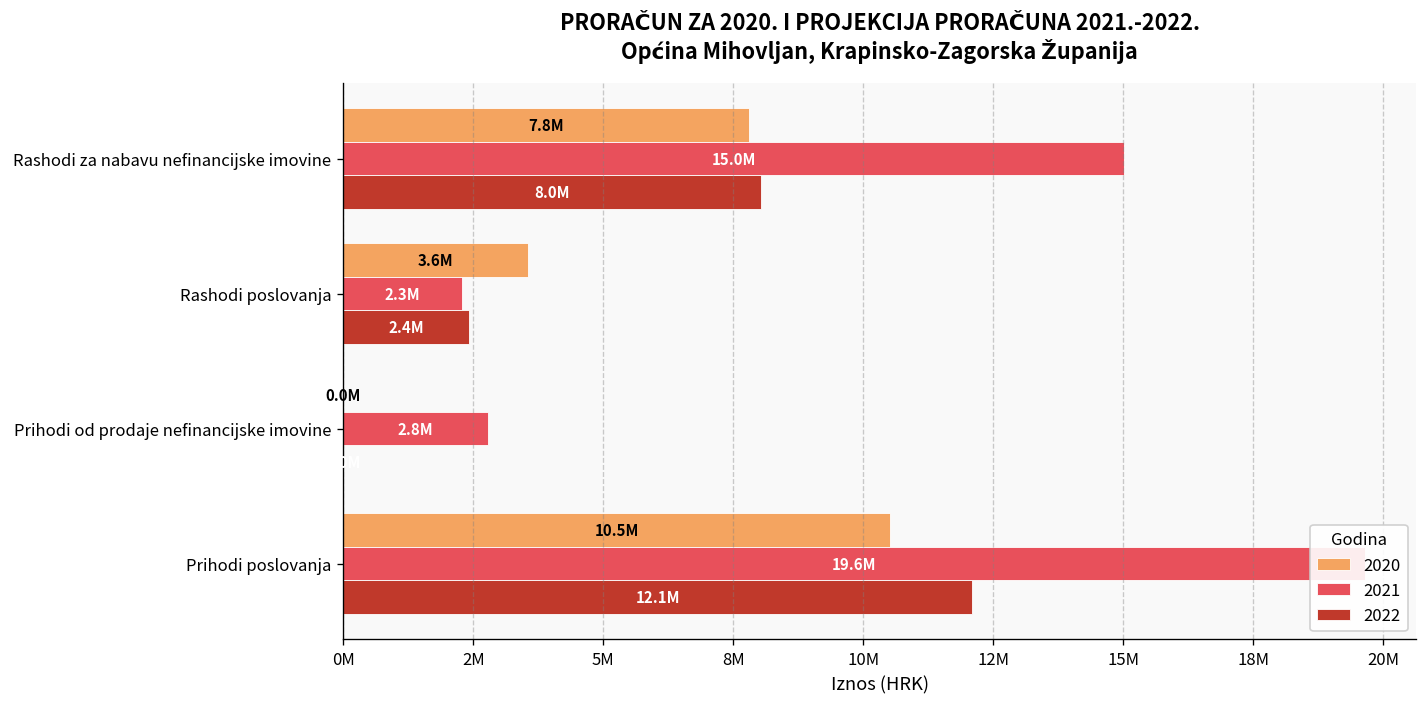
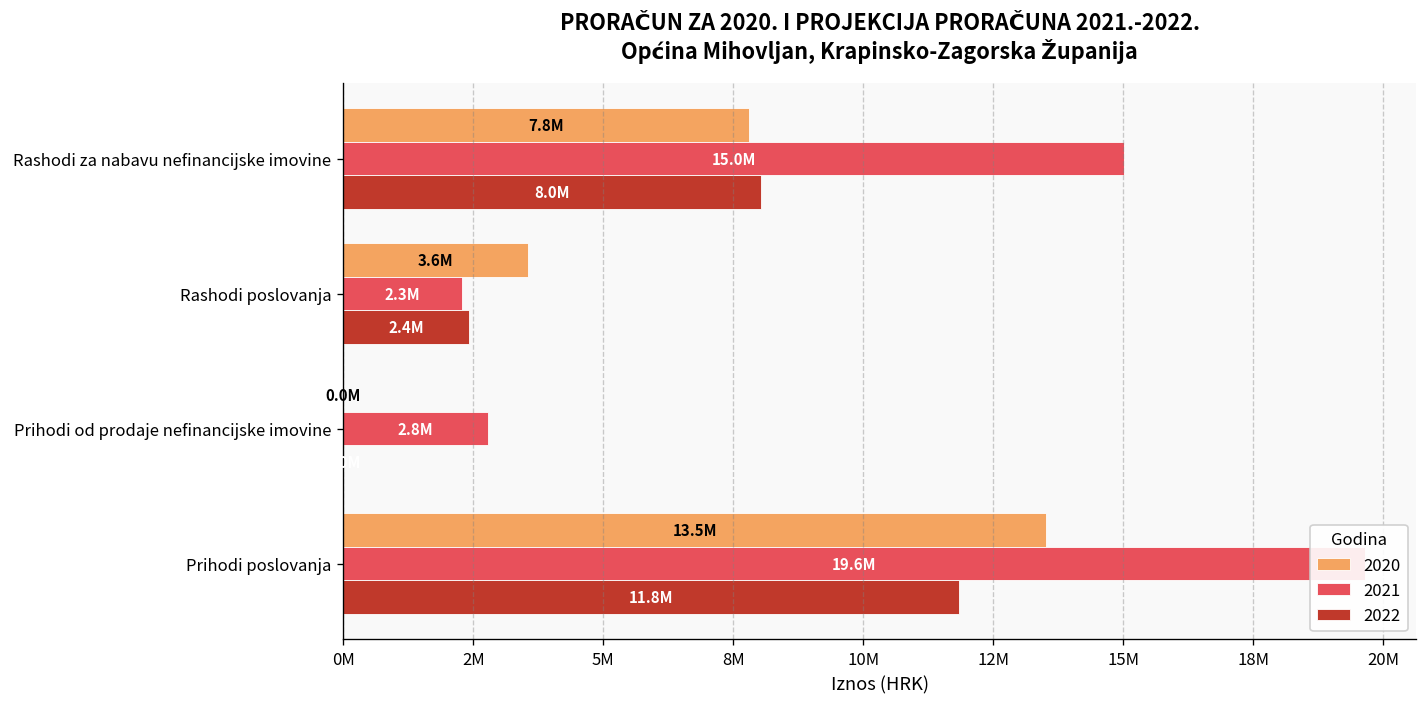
  {
    "2020": {
      "Rashodi za nabavu nefinancijske imovine": "7.8M",
      "Rashodi poslovanja": "3.6M",
-     "Prihodi poslovanja": "10.5M"
+     "Prihodi poslovanja": "13.5M"
    },
    "2021": {
      "Rashodi za nabavu nefinancijske imovine": "15.0M",
      "Rashodi poslovanja": "2.3M",
      "Prihodi od prodaje nefinancijske imovine": "2.8M"
    },
    "2022": {
      "Rashodi za nabavu nefinancijske imovine": "8.0M",
      "Rashodi poslovanja": "2.4M",
-     "Prihodi poslovanja": "12.1M"
+     "Prihodi poslovanja": "11.8M"
    }
  }
